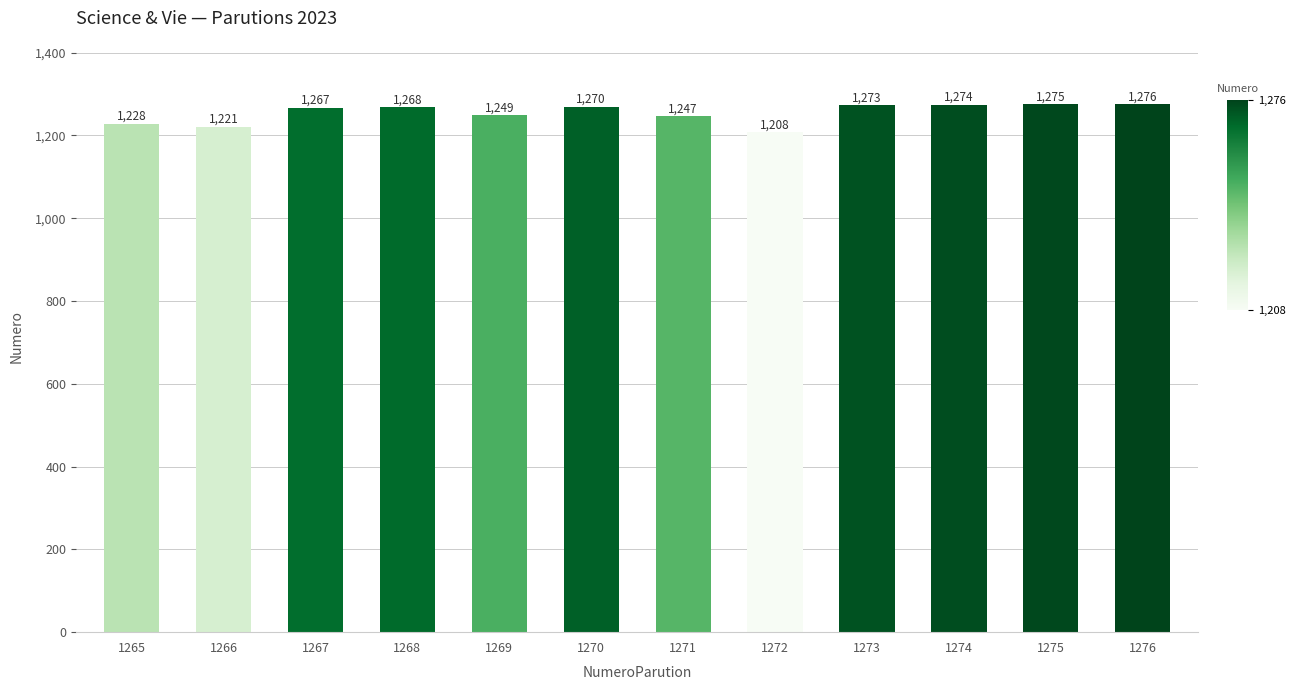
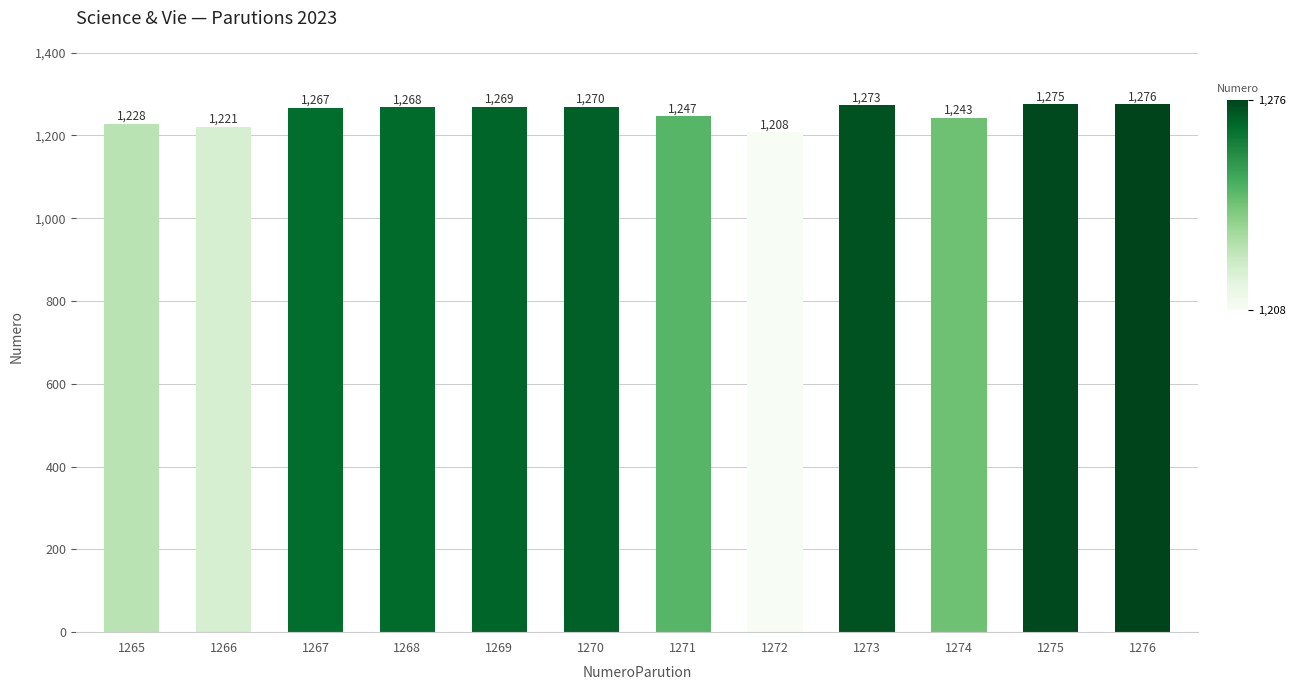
  {
    "1265": "1,228",
    "1266": "1,221",
    "1267": "1,267",
    "1268": "1,268",
-   "1269": "1,249",
+   "1269": "1,269",
    "1270": "1,270",
    "1271": "1,247",
    "1272": "1,208",
    "1273": "1,273",
-   "1274": "1,274",
+   "1274": "1,243",
    "1275": "1,275",
    "1276": "1,276"
  }
